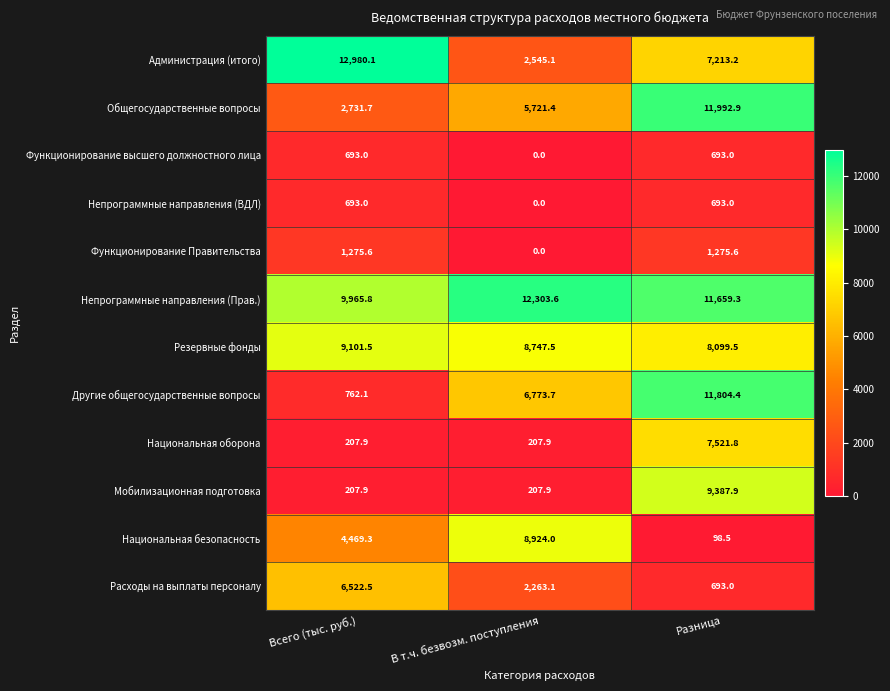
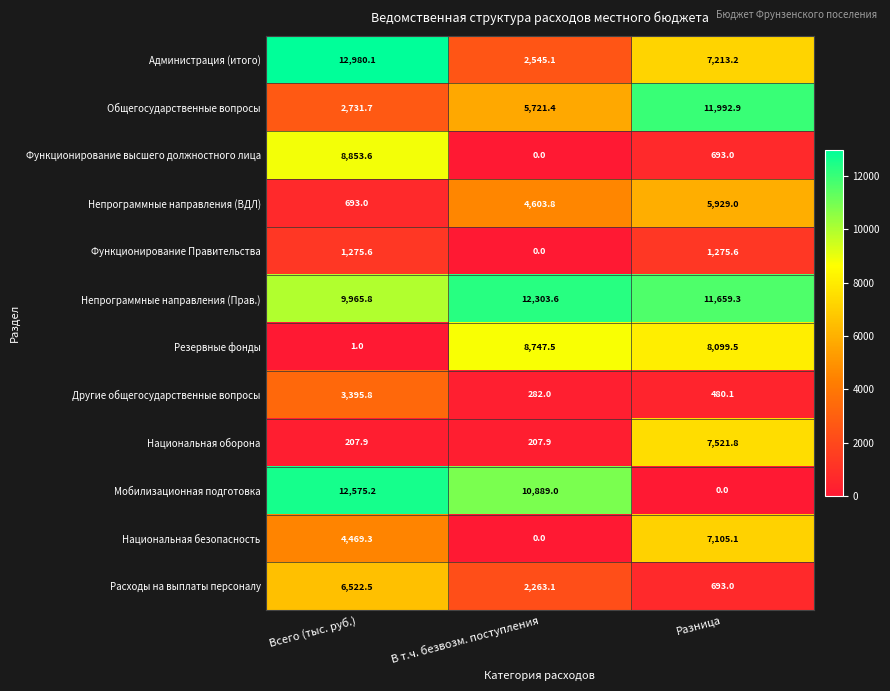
  {
    "Администрация (итого)": {
      "Всего (тыс. руб.)": "12,980.1",
      "В т.ч. безвозм. поступления": "2,545.1",
      "Разница": "7,213.2"
    },
    "Общегосударственные вопросы": {
      "Всего (тыс. руб.)": "2,731.7",
      "В т.ч. безвозм. поступления": "5,721.4",
      "Разница": "11,992.9"
    },
    "Функционирование высшего должностного лица": {
-     "Всего (тыс. руб.)": "693.0",
+     "Всего (тыс. руб.)": "8,853.6",
      "В т.ч. безвозм. поступления": "0.0",
      "Разница": "693.0"
    },
    "Непрограммные направления (ВДЛ)": {
      "Всего (тыс. руб.)": "693.0",
-     "В т.ч. безвозм. поступления": "0.0",
-     "Разница": "693.0"
+     "В т.ч. безвозм. поступления": "4,603.8",
+     "Разница": "5,929.0"
    },
    "Функционирование Правительства": {
      "Всего (тыс. руб.)": "1,275.6",
      "В т.ч. безвозм. поступления": "0.0",
      "Разница": "1,275.6"
    },
    "Непрограммные направления (Прав.)": {
      "Всего (тыс. руб.)": "9,965.8",
      "В т.ч. безвозм. поступления": "12,303.6",
      "Разница": "11,659.3"
    },
    "Резервные фонды": {
-     "Всего (тыс. руб.)": "9,101.5",
+     "Всего (тыс. руб.)": "1.0",
      "В т.ч. безвозм. поступления": "8,747.5",
      "Разница": "8,099.5"
    },
    "Другие общегосударственные вопросы": {
-     "Всего (тыс. руб.)": "762.1",
-     "В т.ч. безвозм. поступления": "6,773.7",
-     "Разница": "11,804.4"
+     "Всего (тыс. руб.)": "3,395.8",
+     "В т.ч. безвозм. поступления": "282.0",
+     "Разница": "480.1"
    },
    "Национальная оборона": {
      "Всего (тыс. руб.)": "207.9",
      "В т.ч. безвозм. поступления": "207.9",
      "Разница": "7,521.8"
    },
    "Мобилизационная подготовка": {
-     "Всего (тыс. руб.)": "207.9",
-     "В т.ч. безвозм. поступления": "207.9",
-     "Разница": "9,387.9"
+     "Всего (тыс. руб.)": "12,575.2",
+     "В т.ч. безвозм. поступления": "10,889.0",
+     "Разница": "0.0"
    },
    "Национальная безопасность": {
      "Всего (тыс. руб.)": "4,469.3",
-     "В т.ч. безвозм. поступления": "8,924.0",
-     "Разница": "98.5"
+     "В т.ч. безвозм. поступления": "0.0",
+     "Разница": "7,105.1"
    },
    "Расходы на выплаты персоналу": {
      "Всего (тыс. руб.)": "6,522.5",
      "В т.ч. безвозм. поступления": "2,263.1",
      "Разница": "693.0"
    }
  }
